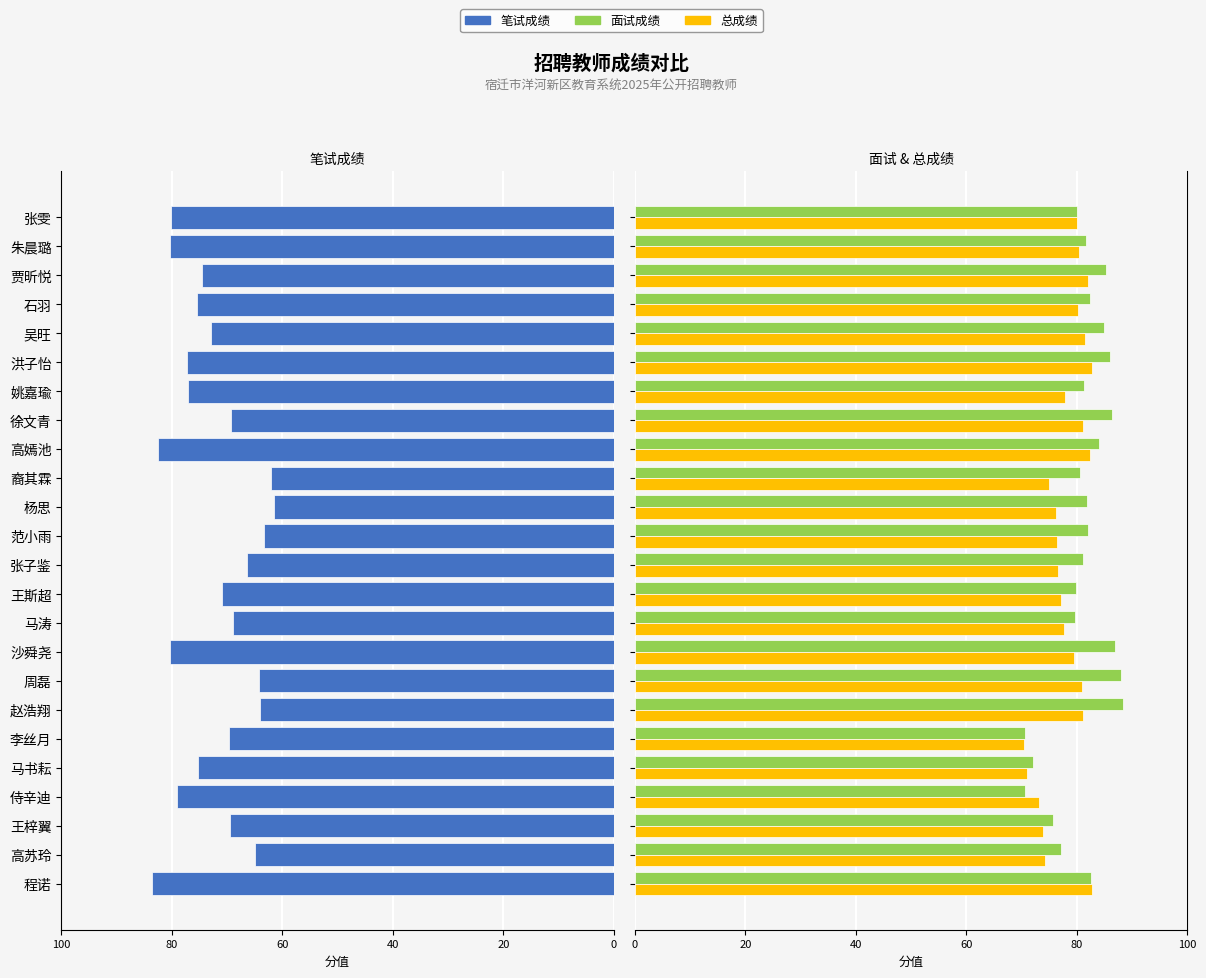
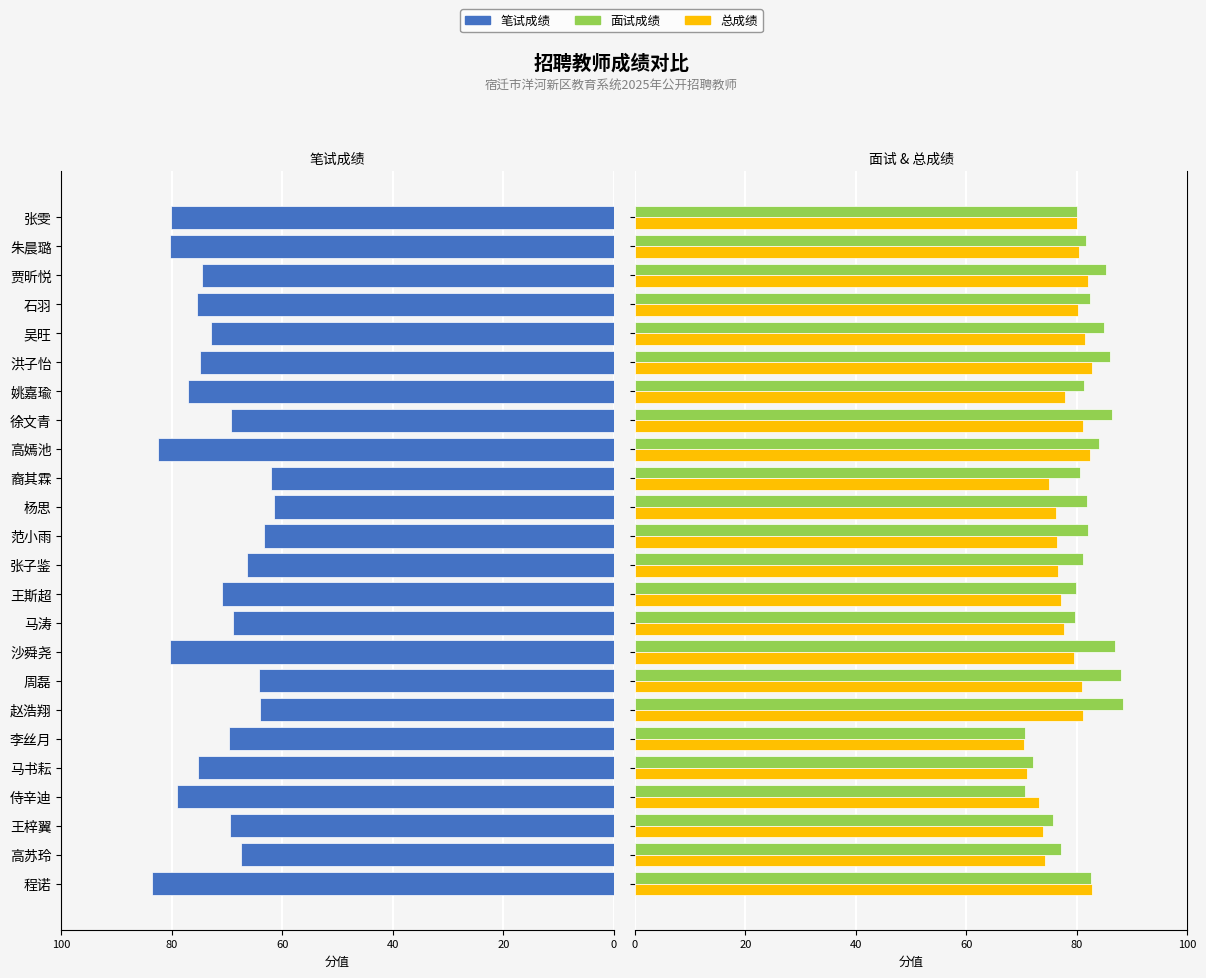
  {
    "笔试成绩": {
      "张雯": 80,
      "朱晨璐": 80,
      "贾昕悦": 75,
      "石羽": 76,
      "吴旺": 73,
-     "洪子怡": 77,
+     "洪子怡": 75,
      "姚嘉瑜": 77,
      "徐文青": 69,
      "高嫣池": 83,
      "裔其霖": 62,
      "杨思": 62,
      "范小雨": 63,
      "张子鉴": 66,
      "王斯超": 71,
      "马涛": 69,
      "沙舜尧": 80,
      "周磊": 64,
      "赵浩翔": 64,
      "李丝月": 70,
      "马书耘": 75,
      "侍辛迪": 79,
      "王梓翼": 69,
-     "高苏玲": 65,
+     "高苏玲": 68,
      "程诺": 84
    }
  }
